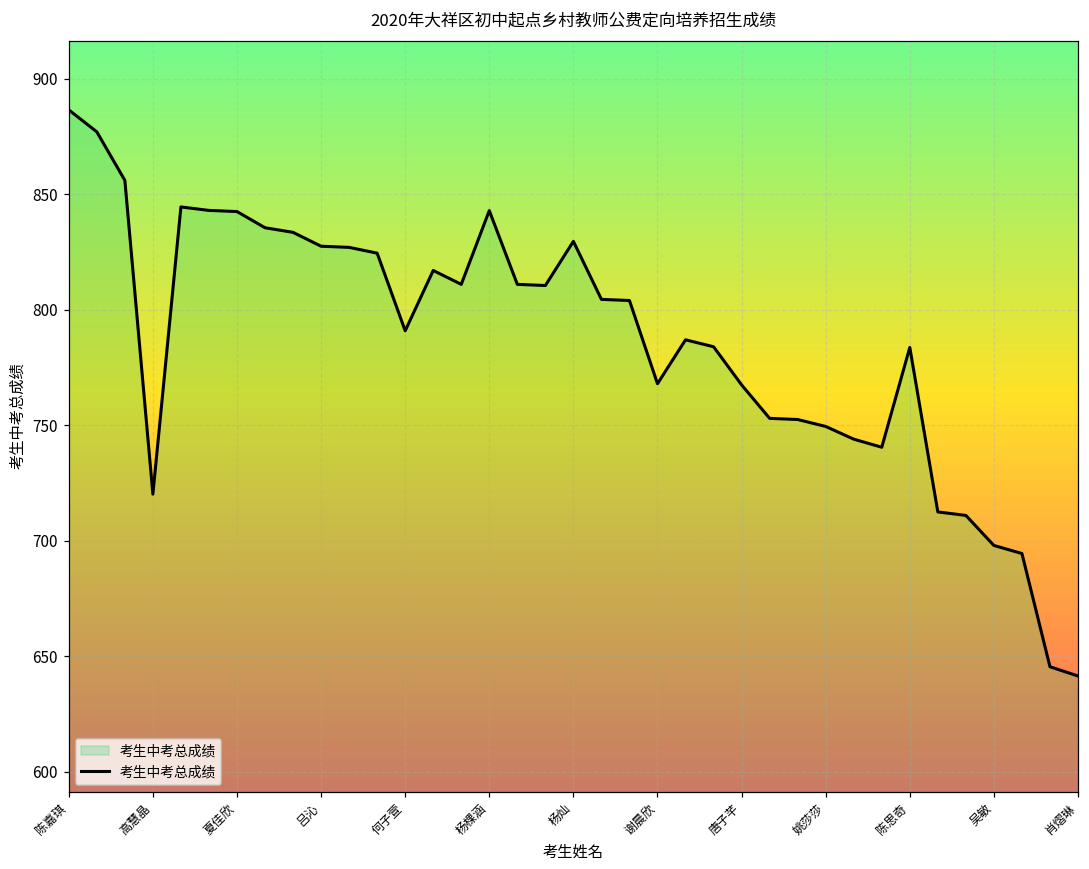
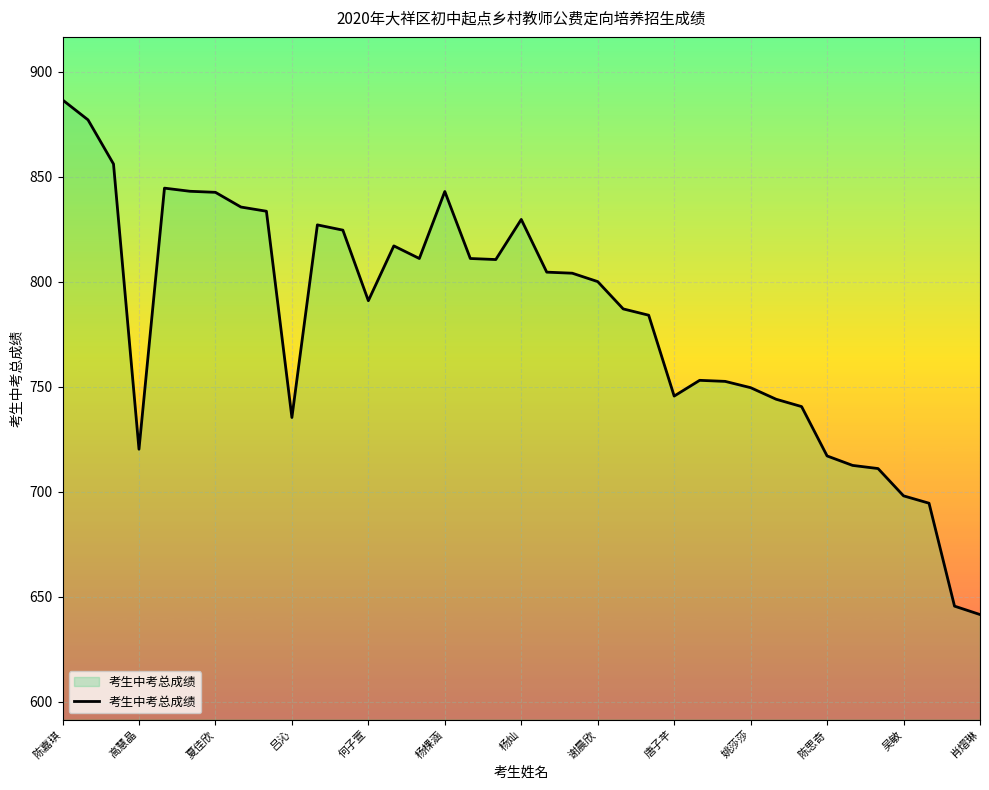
  {
    "陈嘉琪": 887,
    "高慧晶": 720,
    "夏佳欣": 843,
-   "吕沁": 828,
+   "吕沁": 735,
    "何子萱": 791,
    "杨棵涵": 843,
    "杨灿": 830,
-   "谢晨欣": 768,
-   "唐子芊": 768,
+   "谢晨欣": 800,
+   "唐子芊": 746,
    "姚莎莎": 750,
-   "陈思奇": 784,
+   "陈思奇": 717,
    "吴敏": 698,
    "肖熠琳": 642
  }
